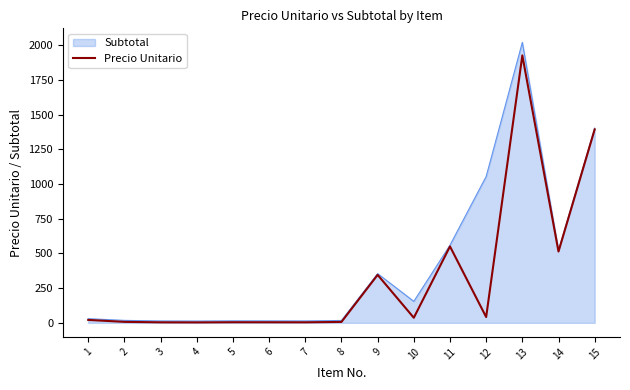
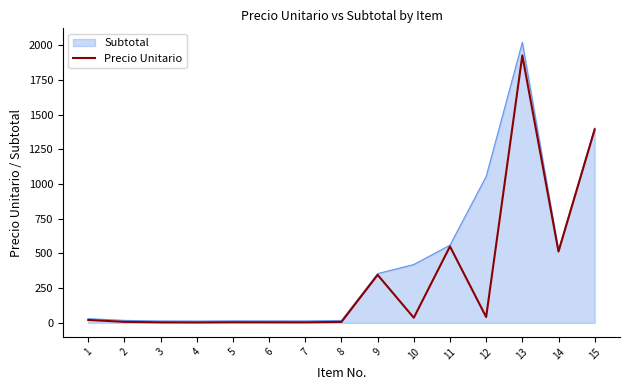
  {
    "Subtotal": {
-     "10": 150,
+     "10": 420,
      "12": 1050,
      "13": 2020
    },
    "Precio Unitario": {
      "10": 40,
      "12": 40,
      "13": 1930
    }
  }
